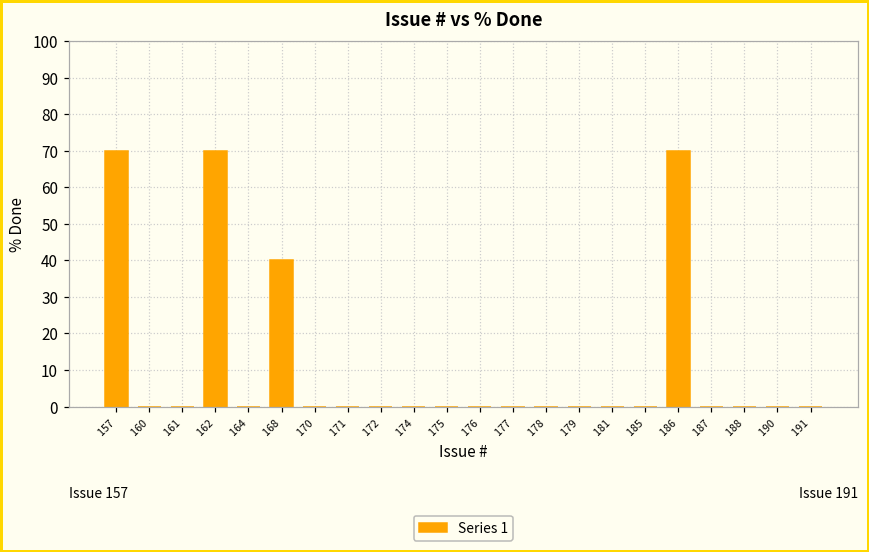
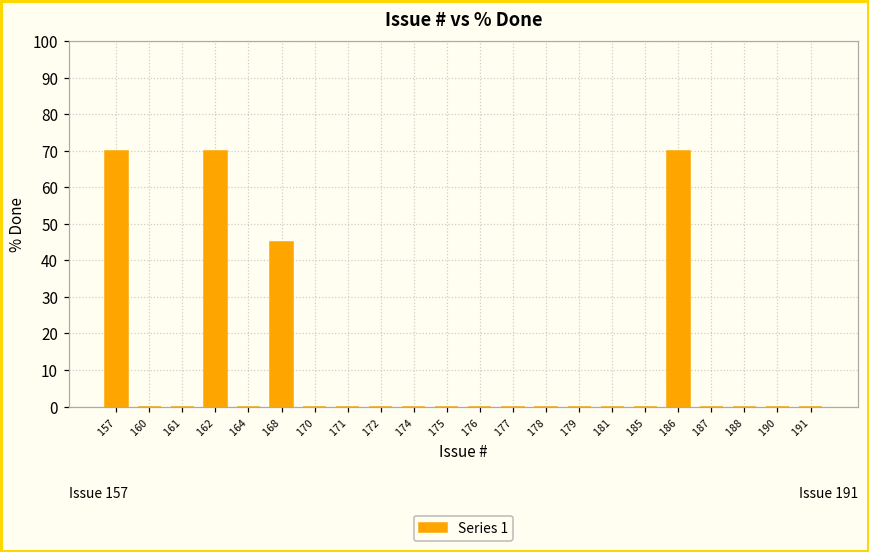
  {
    "157": 70,
    "160": 0,
    "161": 0,
    "162": 70,
    "164": 0,
-   "168": 40,
+   "168": 45,
    "170": 0,
    "171": 0,
    "172": 0,
    "174": 0,
    "175": 0,
    "176": 0,
    "177": 0,
    "178": 0,
    "179": 0,
    "181": 0,
    "185": 0,
    "186": 70,
    "187": 0,
    "188": 0,
    "190": 0,
    "191": 0
  }
